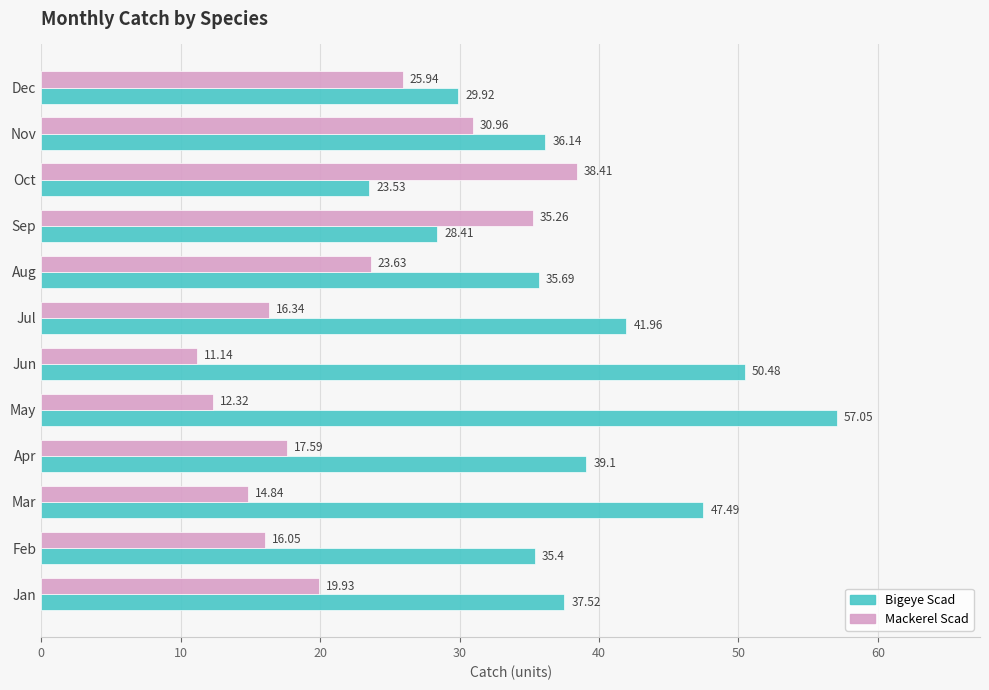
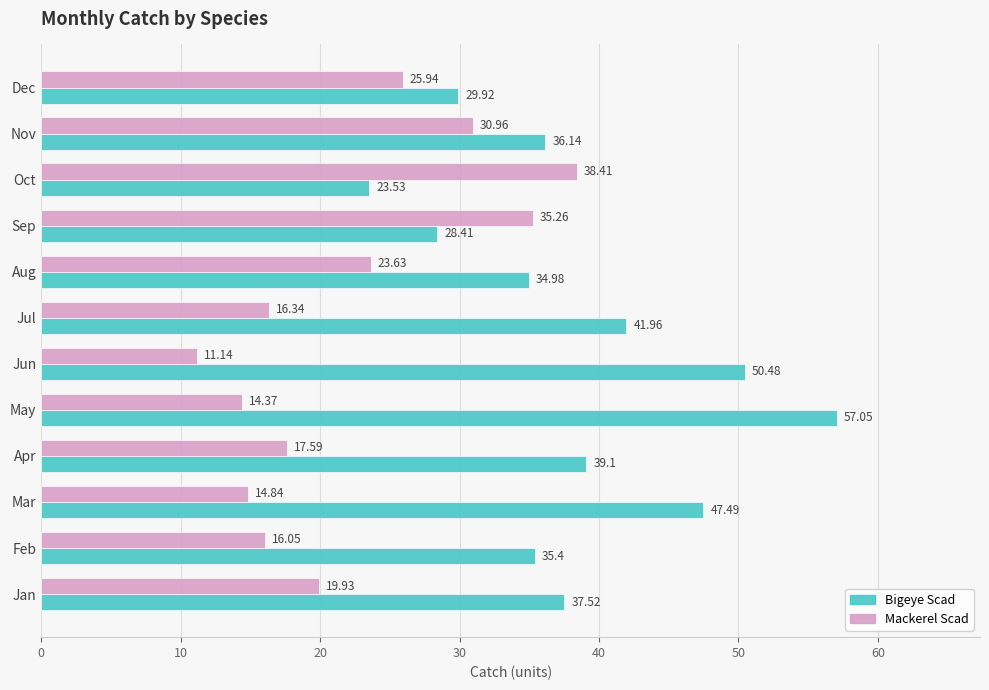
  {
    "Bigeye Scad": {
      "Dec": 29.92,
      "Nov": 36.14,
      "Oct": 23.53,
      "Sep": 28.41,
-     "Aug": 35.69,
+     "Aug": 34.98,
      "Jul": 41.96,
      "Jun": 50.48,
      "May": 57.05,
      "Apr": 39.1,
      "Mar": 47.49,
      "Feb": 35.4,
      "Jan": 37.52
    },
    "Mackerel Scad": {
      "Dec": 25.94,
      "Nov": 30.96,
      "Oct": 38.41,
      "Sep": 35.26,
      "Aug": 23.63,
      "Jul": 16.34,
      "Jun": 11.14,
-     "May": 12.32,
+     "May": 14.37,
      "Apr": 17.59,
      "Mar": 14.84,
      "Feb": 16.05,
      "Jan": 19.93
    }
  }
